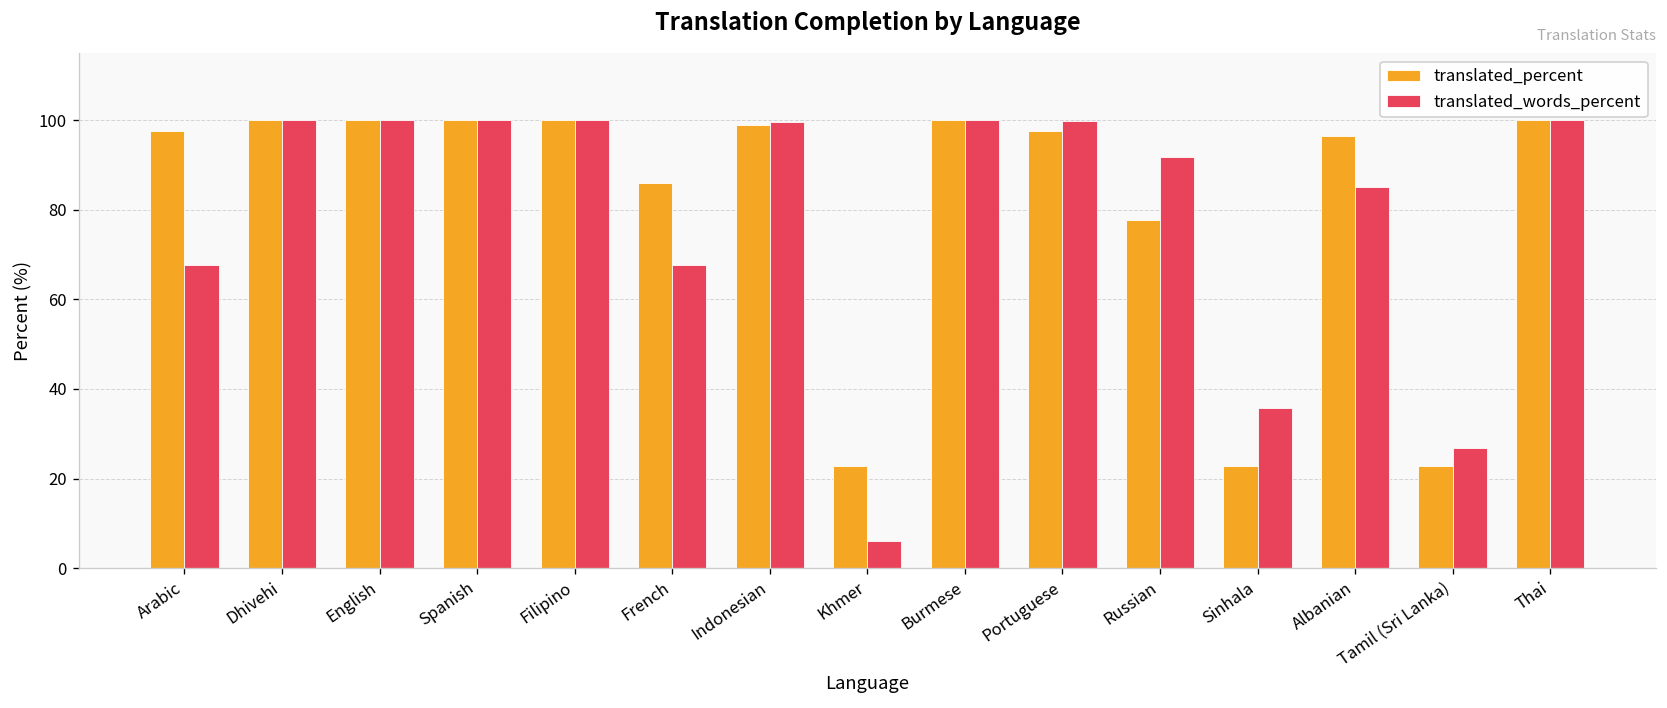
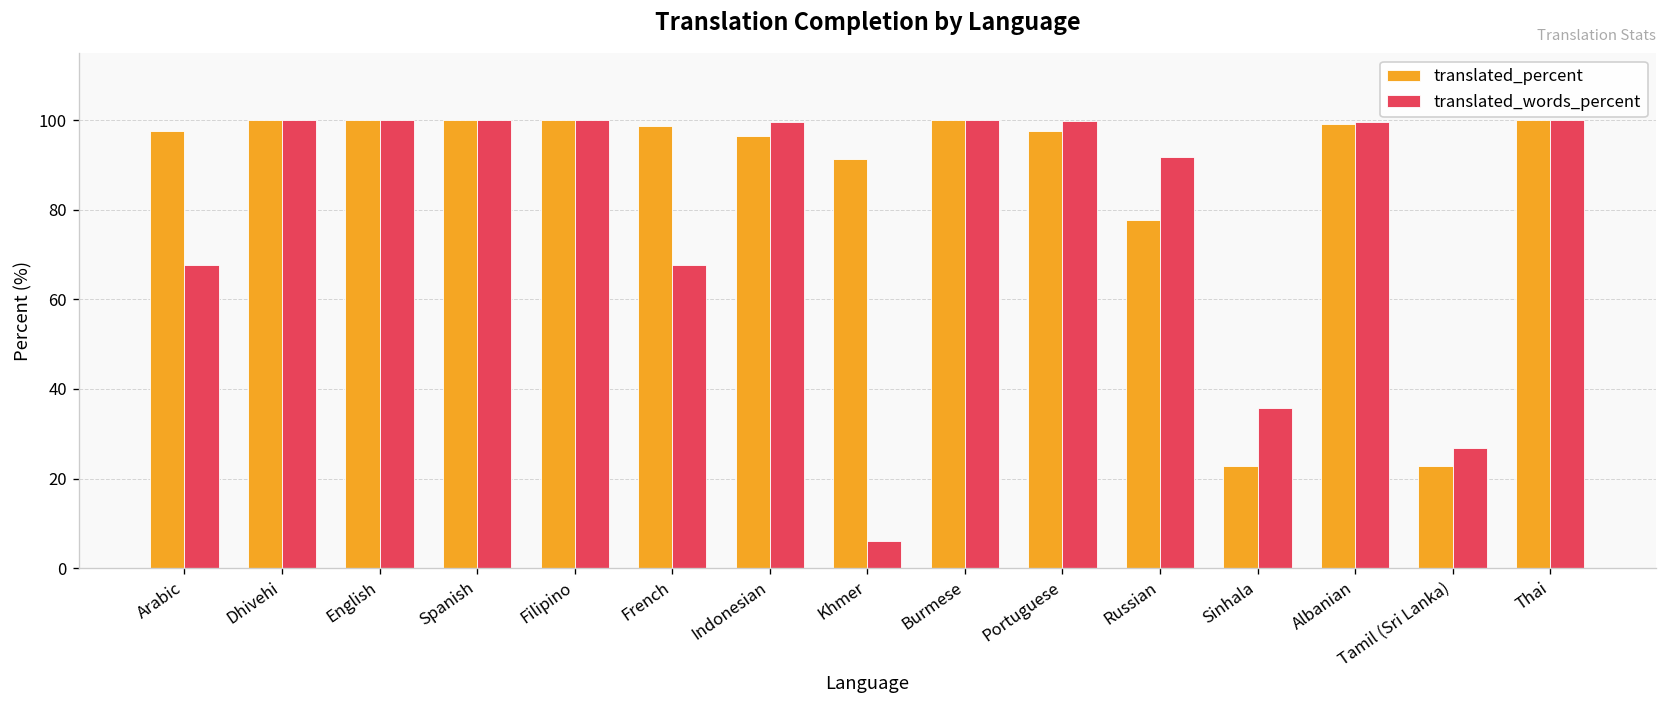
  {
    "translated_percent": {
      "Arabic": 98,
      "Dhivehi": 100,
      "English": 100,
      "Spanish": 100,
      "Filipino": 100,
-     "French": 86,
-     "Indonesian": 99,
-     "Khmer": 23,
+     "French": 99,
+     "Indonesian": 97,
+     "Khmer": 91,
      "Burmese": 100,
      "Portuguese": 98,
      "Russian": 78,
      "Sinhala": 23,
-     "Albanian": 97,
+     "Albanian": 99,
      "Tamil (Sri Lanka)": 23,
      "Thai": 100
    },
    "translated_words_percent": {
      "Arabic": 68,
      "Dhivehi": 100,
      "English": 100,
      "Spanish": 100,
      "Filipino": 100,
      "French": 68,
      "Indonesian": 100,
      "Khmer": 6,
      "Burmese": 100,
      "Portuguese": 100,
      "Russian": 92,
      "Sinhala": 36,
-     "Albanian": 85,
+     "Albanian": 100,
      "Tamil (Sri Lanka)": 27,
      "Thai": 100
    }
  }
